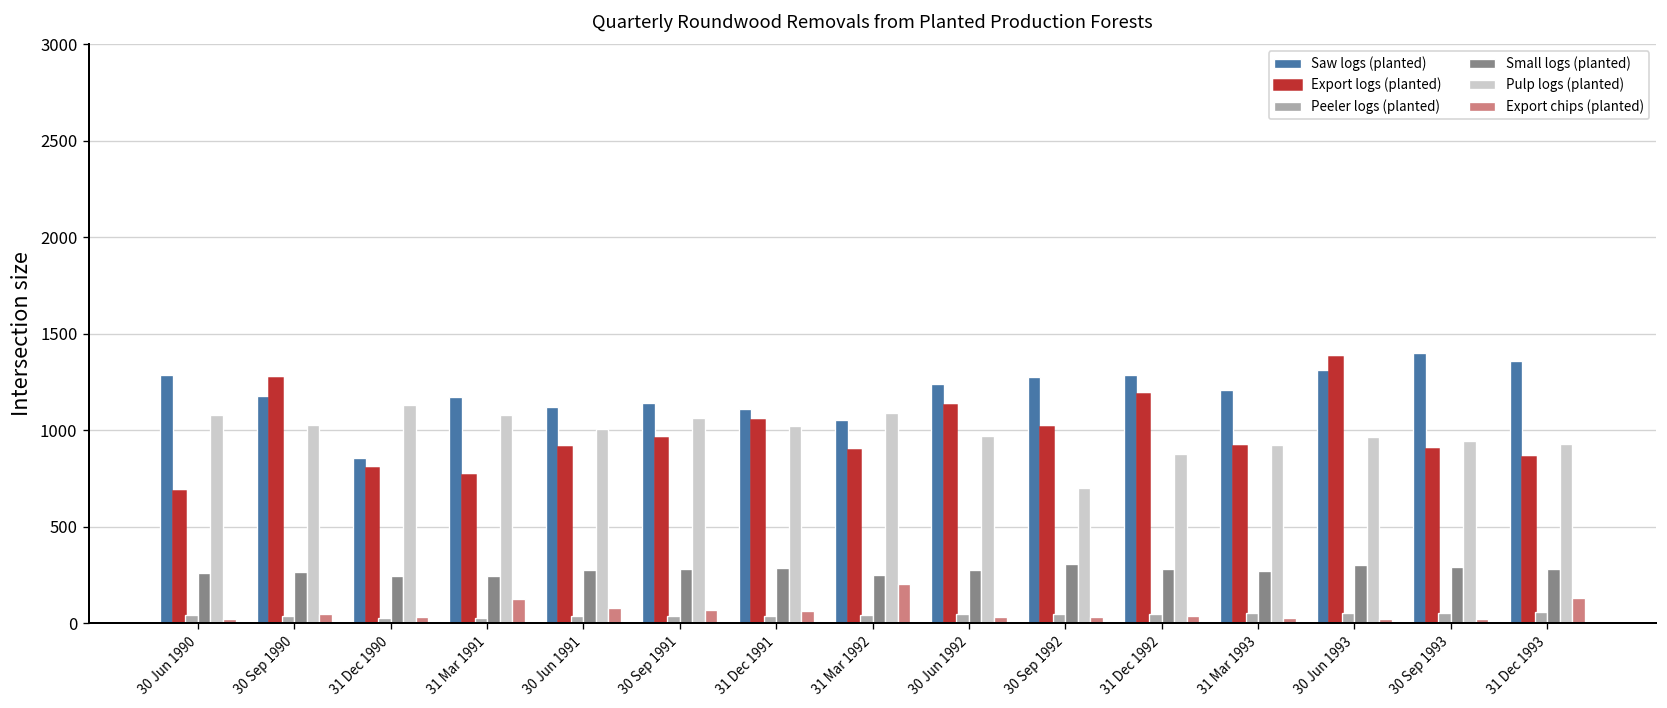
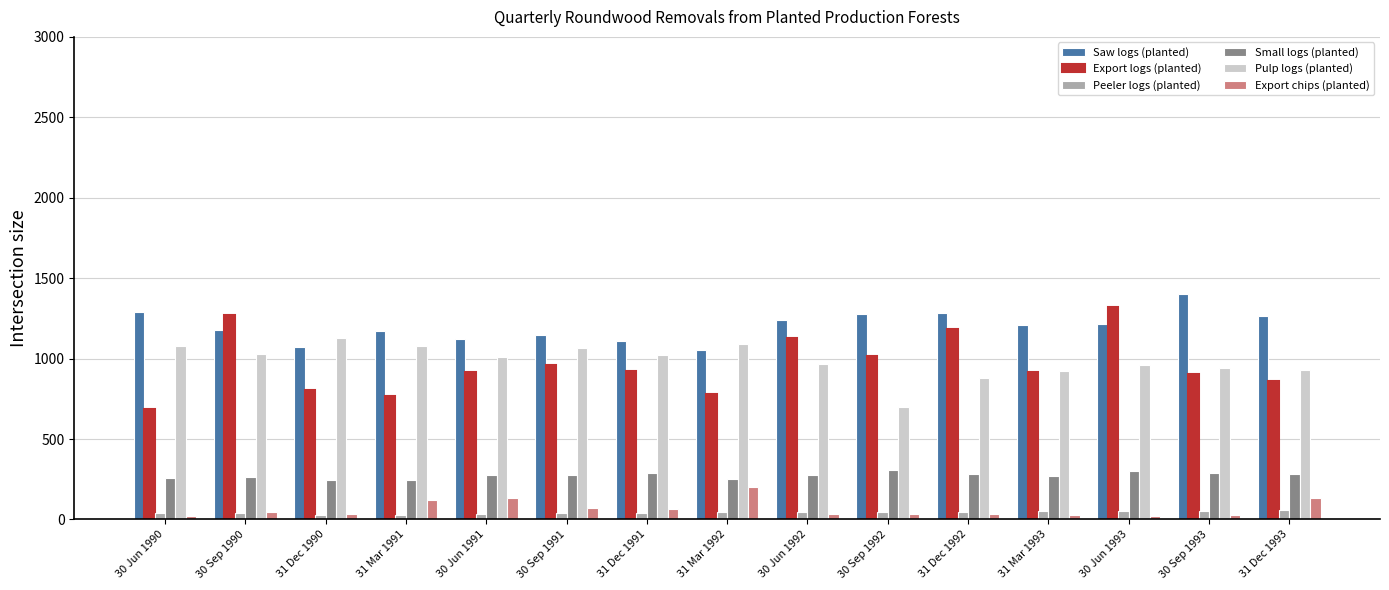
  {
    "Saw logs (planted)": {
      "30 Jun 1990": 1290,
      "30 Sep 1990": 1180,
-     "31 Dec 1990": 860,
+     "31 Dec 1990": 1070,
      "31 Mar 1991": 1170,
      "30 Jun 1991": 1120,
      "30 Sep 1991": 1140,
      "31 Dec 1991": 1110,
      "31 Mar 1992": 1060,
      "30 Jun 1992": 1240,
      "30 Sep 1992": 1280,
      "31 Dec 1992": 1280,
      "31 Mar 1993": 1210,
-     "30 Jun 1993": 1320,
+     "30 Jun 1993": 1220,
      "30 Sep 1993": 1400,
-     "31 Dec 1993": 1360
+     "31 Dec 1993": 1270
    },
    "Export logs (planted)": {
      "30 Jun 1990": 690,
      "30 Sep 1990": 1270,
      "31 Dec 1990": 810,
      "31 Mar 1991": 770,
      "30 Jun 1991": 920,
      "30 Sep 1991": 960,
-     "31 Dec 1991": 1050,
-     "31 Mar 1992": 900,
+     "31 Dec 1991": 920,
+     "31 Mar 1992": 780,
      "30 Jun 1992": 1130,
      "30 Sep 1992": 1020,
      "31 Dec 1992": 1190,
      "31 Mar 1993": 920,
-     "30 Jun 1993": 1380,
+     "30 Jun 1993": 1320,
      "30 Sep 1993": 900,
      "31 Dec 1993": 860
    },
    "Export chips (planted)": {
      "30 Jun 1990": 20,
      "30 Sep 1990": 50,
      "31 Dec 1990": 30,
      "31 Mar 1991": 120,
-     "30 Jun 1991": 80,
+     "30 Jun 1991": 130,
      "30 Sep 1991": 70,
      "31 Dec 1991": 70,
      "31 Mar 1992": 200,
      "30 Jun 1992": 30,
      "30 Sep 1992": 40,
      "31 Dec 1992": 40,
      "31 Mar 1993": 30,
      "30 Jun 1993": 20,
      "30 Sep 1993": 30,
      "31 Dec 1993": 130
    }
  }
